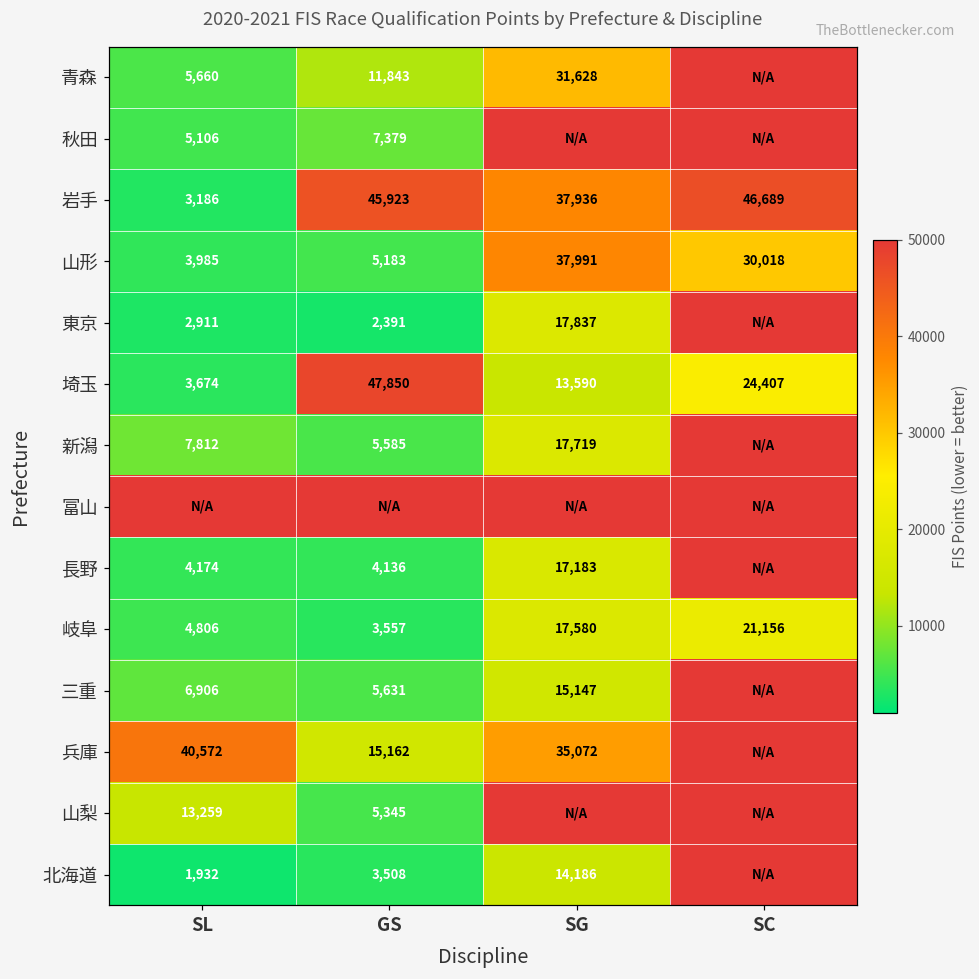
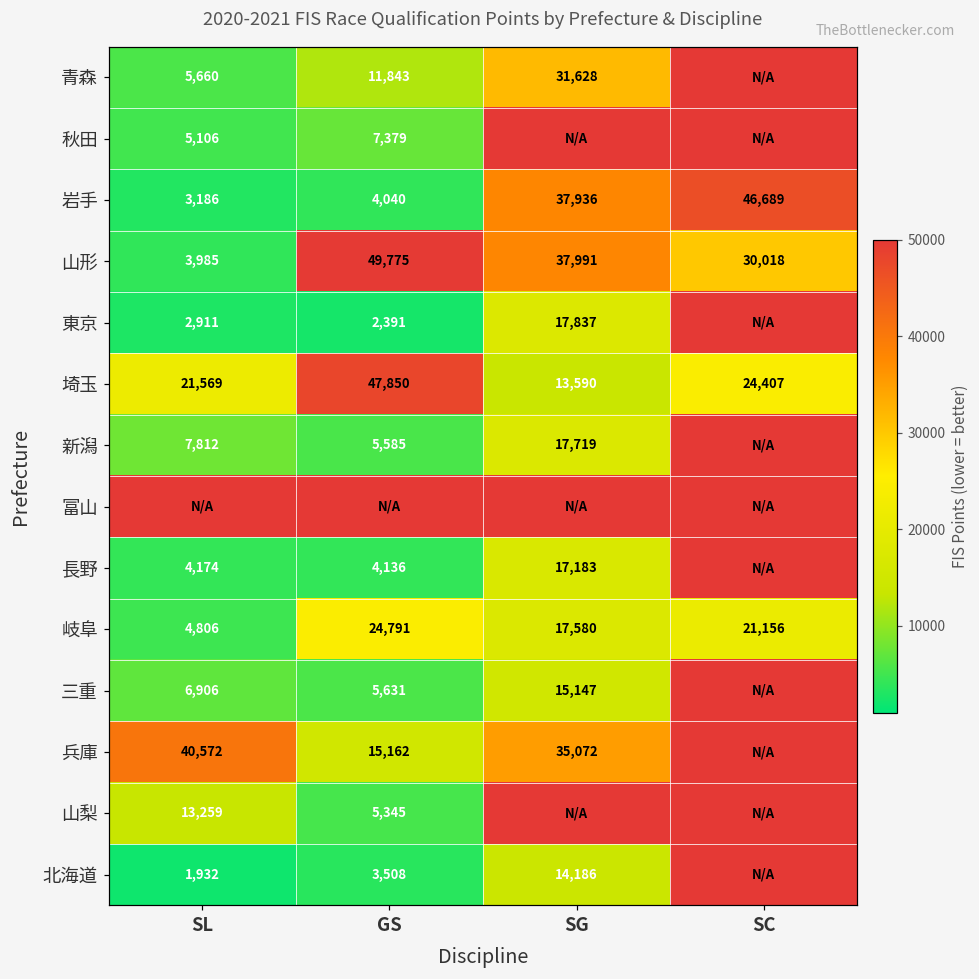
  {
    "青森": {
      "SL": "5,660",
      "GS": "11,843",
      "SG": "31,628"
    },
    "秋田": {
      "SL": "5,106",
      "GS": "7,379"
    },
    "岩手": {
      "SL": "3,186",
-     "GS": "45,923",
+     "GS": "4,040",
      "SG": "37,936",
      "SC": "46,689"
    },
    "山形": {
      "SL": "3,985",
-     "GS": "5,183",
+     "GS": "49,775",
      "SG": "37,991",
      "SC": "30,018"
    },
    "東京": {
      "SL": "2,911",
      "GS": "2,391",
      "SG": "17,837"
    },
    "埼玉": {
-     "SL": "3,674",
+     "SL": "21,569",
      "GS": "47,850",
      "SG": "13,590",
      "SC": "24,407"
    },
    "新潟": {
      "SL": "7,812",
      "GS": "5,585",
      "SG": "17,719"
    },
    "長野": {
      "SL": "4,174",
      "GS": "4,136",
      "SG": "17,183"
    },
    "岐阜": {
      "SL": "4,806",
-     "GS": "3,557",
+     "GS": "24,791",
      "SG": "17,580",
      "SC": "21,156"
    },
    "三重": {
      "SL": "6,906",
      "GS": "5,631",
      "SG": "15,147"
    },
    "兵庫": {
      "SL": "40,572",
      "GS": "15,162",
      "SG": "35,072"
    },
    "山梨": {
      "SL": "13,259",
      "GS": "5,345"
    },
    "北海道": {
      "SL": "1,932",
      "GS": "3,508",
      "SG": "14,186"
    }
  }
